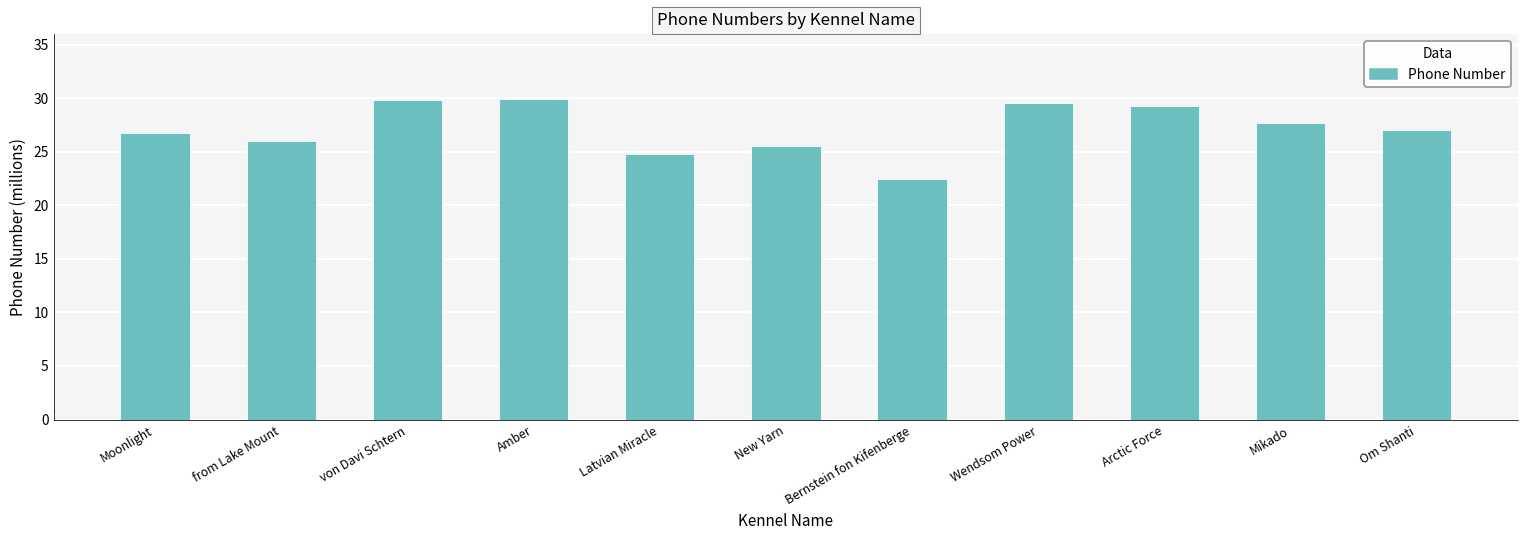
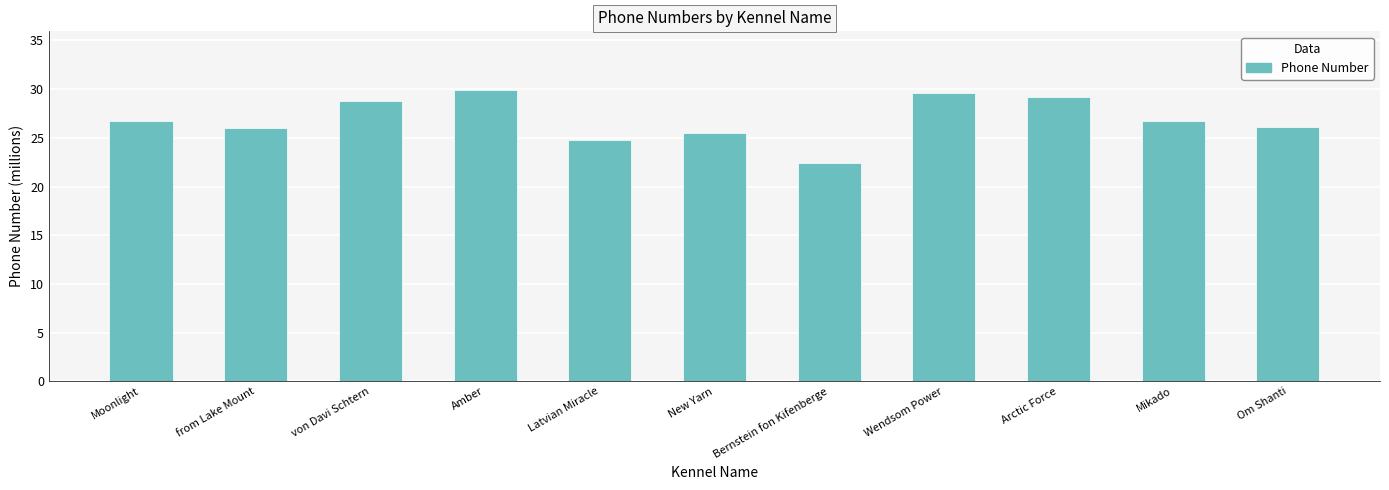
  {
    "Moonlight": 27,
    "from Lake Mount": 26,
-   "von Davi Schtern": 30,
+   "von Davi Schtern": 29,
    "Amber": 30,
    "Latvian Miracle": 25,
    "New Yarn": 25,
    "Bernstein fon Kifenberge": 22,
    "Wendsom Power": 30,
    "Arctic Force": 29,
-   "Mikado": 28,
-   "Om Shanti": 27
+   "Mikado": 27,
+   "Om Shanti": 26
  }
